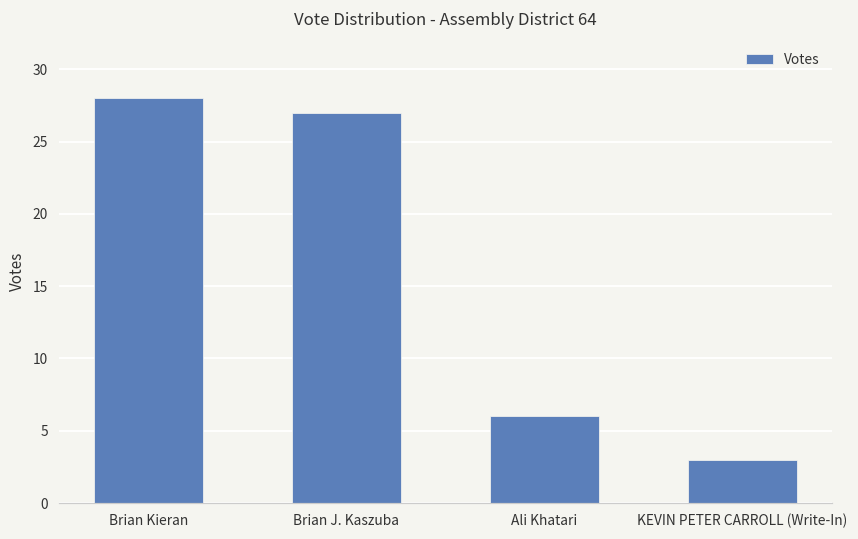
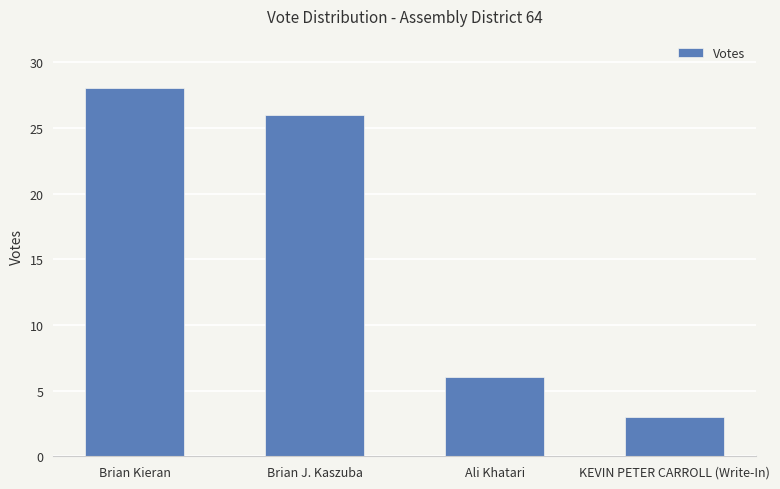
  {
    "Brian Kieran": 28,
-   "Brian J. Kaszuba": 27,
+   "Brian J. Kaszuba": 26,
    "Ali Khatari": 6,
    "KEVIN PETER CARROLL (Write-In)": 3
  }
